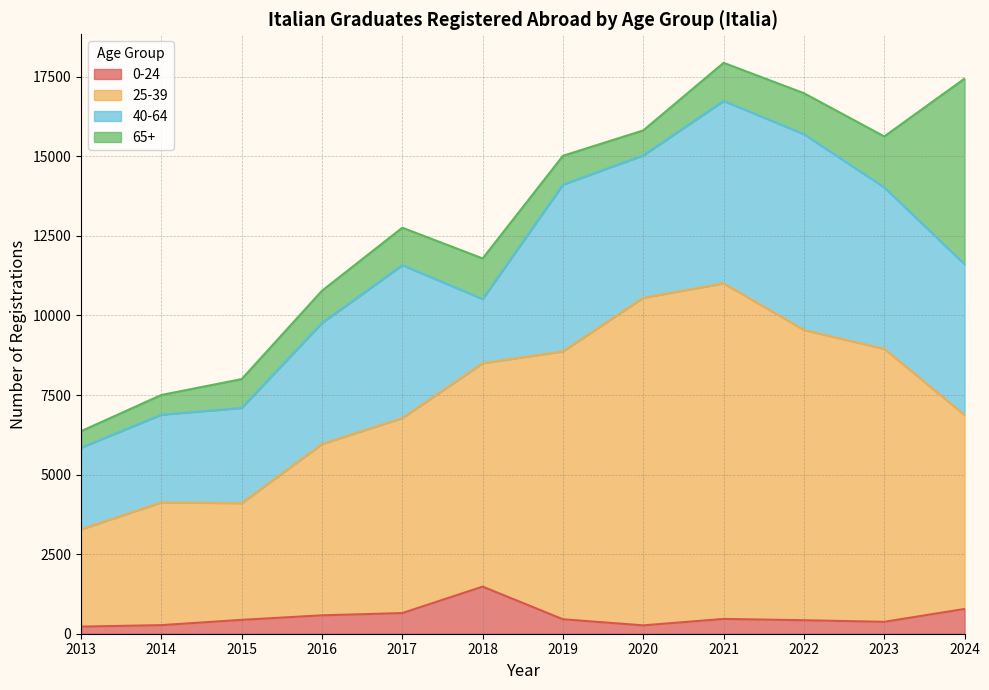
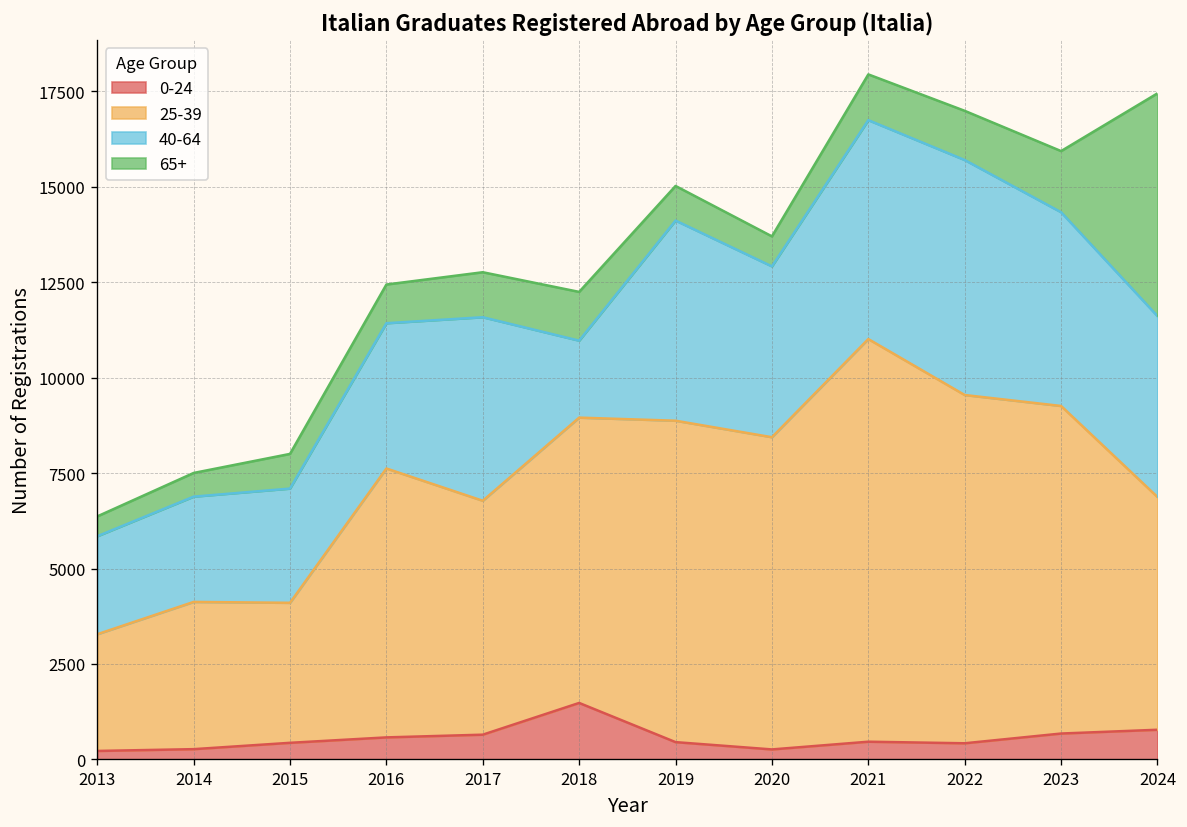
  {
    "0-24": {
      "2013": 200,
      "2014": 300,
      "2015": 400,
      "2016": 600,
      "2017": 600,
      "2018": 1500,
      "2019": 500,
      "2020": 300,
      "2021": 500,
      "2022": 400,
-     "2023": 400,
+     "2023": 700,
      "2024": 800
    },
    "25-39": {
      "2013": 3100,
      "2014": 3900,
      "2015": 3700,
-     "2016": 5400,
+     "2016": 7000,
      "2017": 6100,
-     "2018": 7000,
+     "2018": 7500,
      "2019": 8400,
-     "2020": 10300,
+     "2020": 8200,
      "2021": 10500,
      "2022": 9100,
      "2023": 8600,
      "2024": 6100
    },
    "40-64": {
      "2013": 2600,
      "2014": 2800,
      "2015": 3000,
      "2016": 3800,
      "2017": 4800,
      "2018": 2000,
      "2019": 5200,
      "2020": 4500,
      "2021": 5700,
      "2022": 6200,
      "2023": 5100,
      "2024": 4700
    },
    "65+": {
      "2013": 500,
      "2014": 600,
      "2015": 900,
      "2016": 1000,
      "2017": 1200,
      "2018": 1300,
      "2019": 900,
      "2020": 800,
      "2021": 1200,
      "2022": 1300,
      "2023": 1600,
      "2024": 5800
    }
  }
